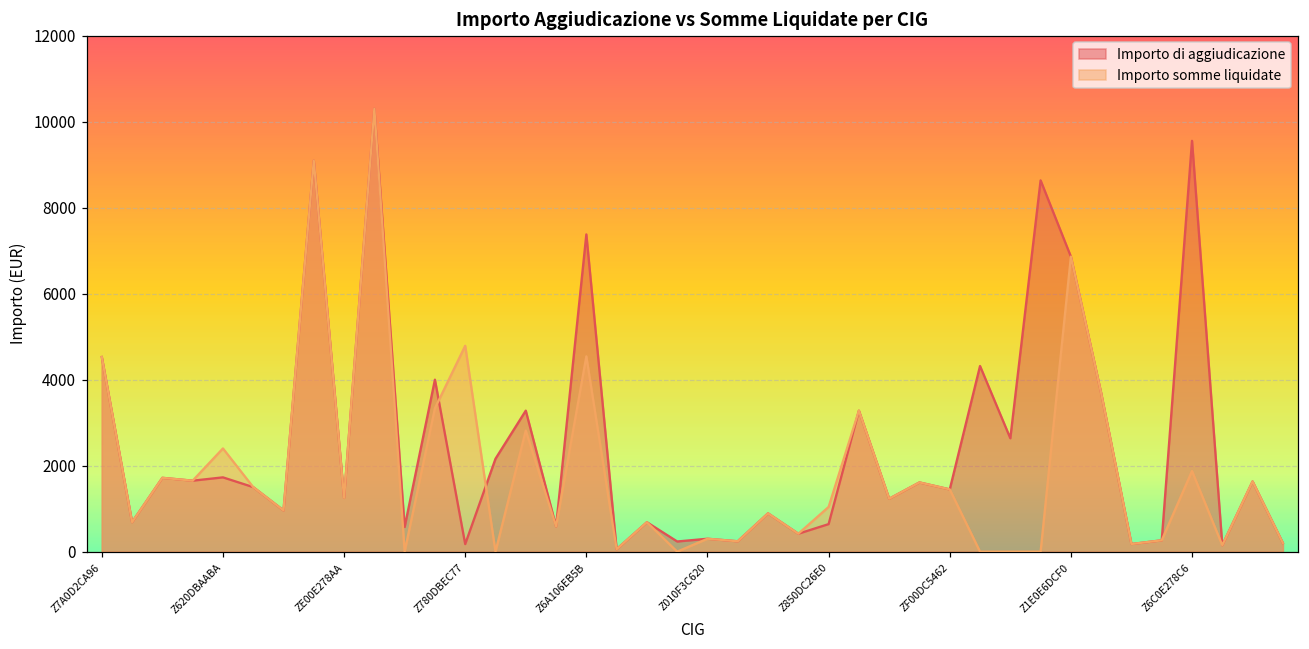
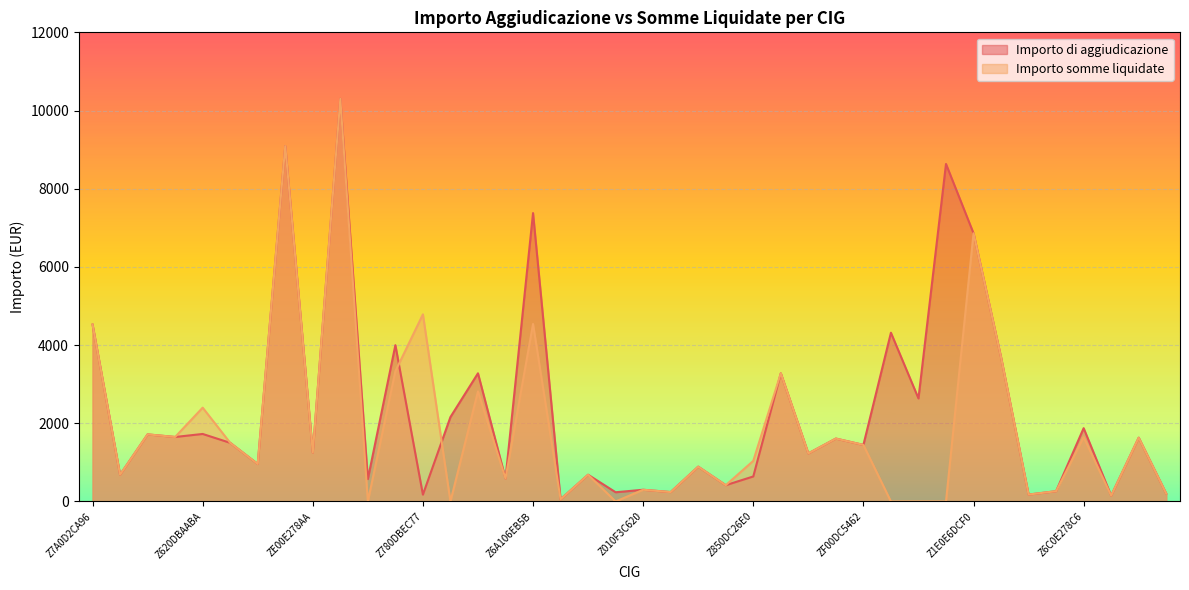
  {
    "Importo di aggiudicazione": {
      "Z620DBAABA": 1700,
      "Z780DBEC77": 200,
      "Z6A106EB5B": 7400,
      "Z850DC26E0": 600,
-     "Z6C0E278C6": 9600
+     "Z6C0E278C6": 1900
    },
    "Importo somme liquidate": {
      "Z620DBAABA": 2400,
      "Z780DBEC77": 4800,
      "Z6A106EB5B": 4500,
      "Z850DC26E0": 1000,
-     "Z6C0E278C6": 1900
+     "Z6C0E278C6": 1600
    }
  }
